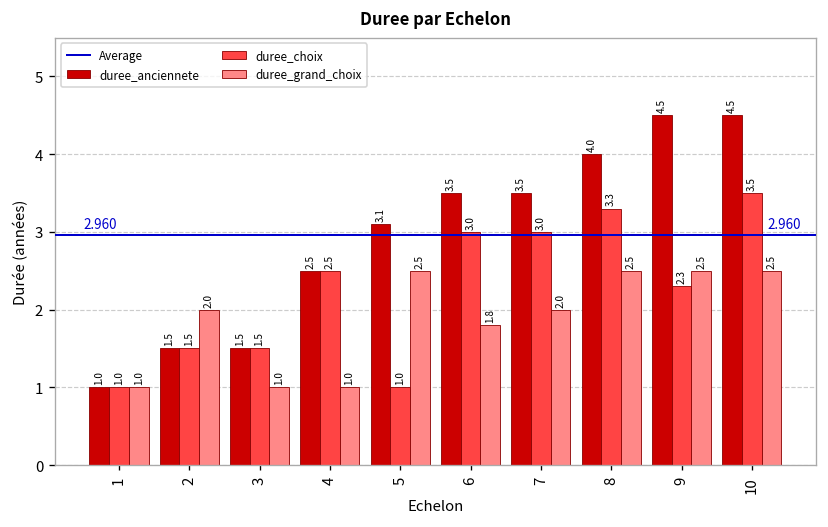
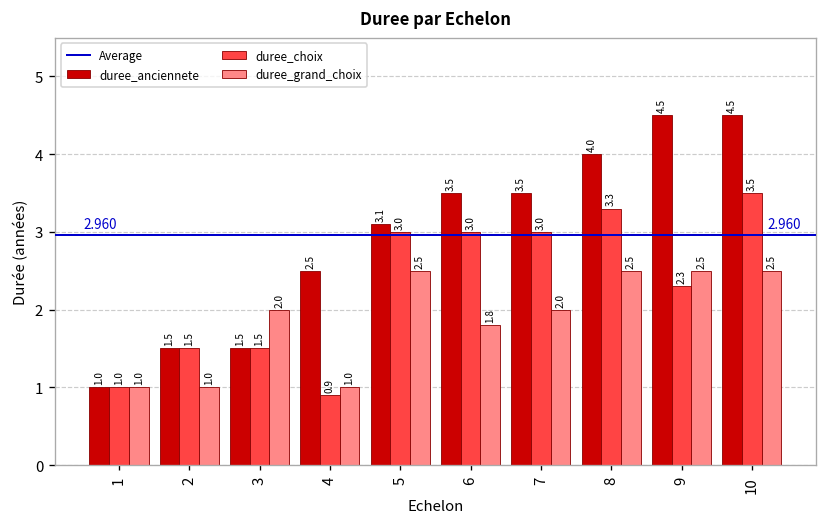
  {
    "duree_anciennete": {
      "1": 1.0,
      "2": 1.5,
      "3": 1.5,
      "4": 2.5,
      "5": 3.1,
      "6": 3.5,
      "7": 3.5,
      "8": 4.0,
      "9": 4.5,
      "10": 4.5
    },
    "duree_choix": {
      "1": 1.0,
      "2": 1.5,
      "3": 1.5,
-     "4": 2.5,
-     "5": 1.0,
+     "4": 0.9,
+     "5": 3.0,
      "6": 3.0,
      "7": 3.0,
      "8": 3.3,
      "9": 2.3,
      "10": 3.5
    },
    "duree_grand_choix": {
      "1": 1.0,
-     "2": 2.0,
-     "3": 1.0,
+     "2": 1.0,
+     "3": 2.0,
      "4": 1.0,
      "5": 2.5,
      "6": 1.8,
      "7": 2.0,
      "8": 2.5,
      "9": 2.5,
      "10": 2.5
    }
  }
